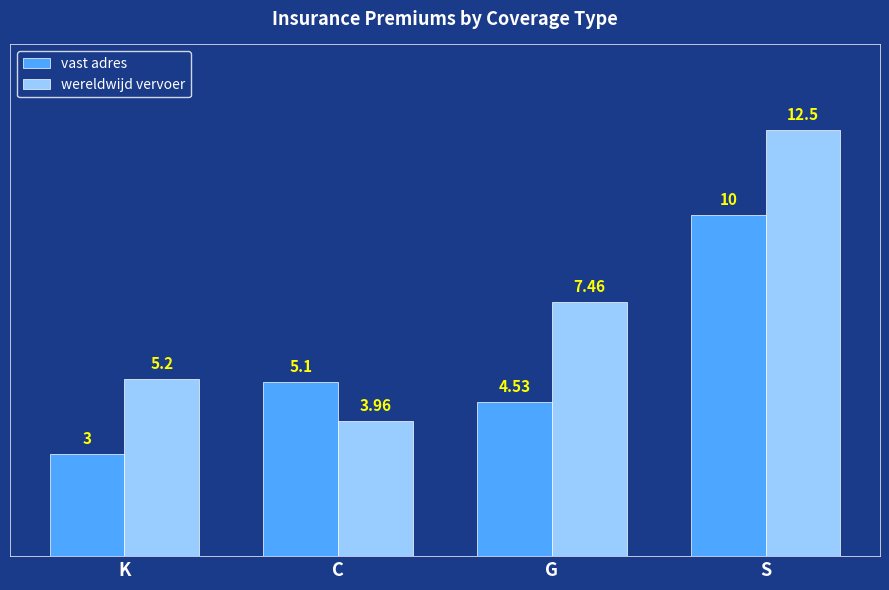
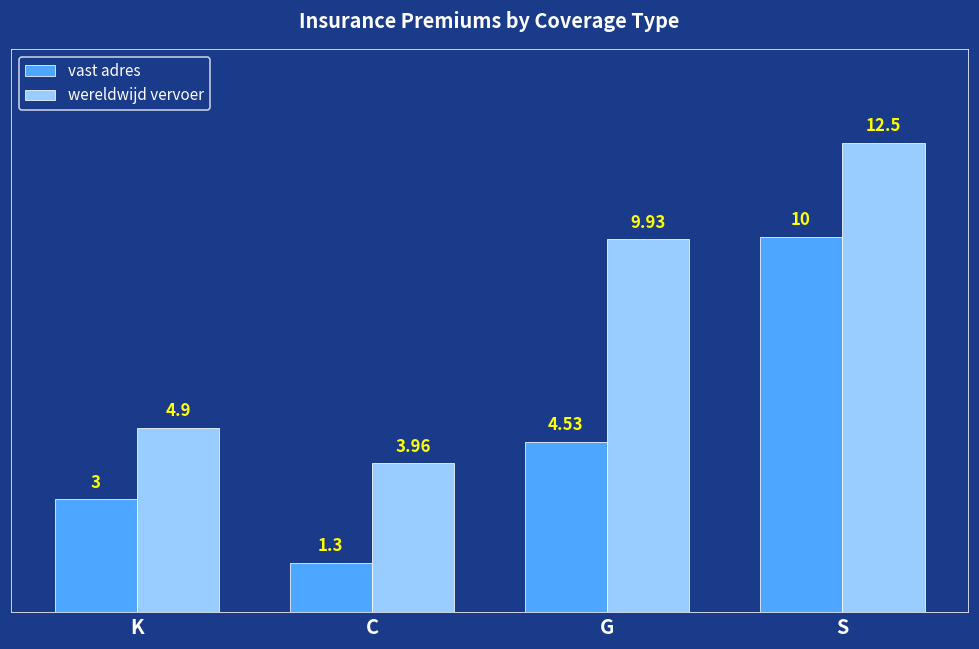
  {
    "vast adres": {
      "K": 3,
-     "C": 5.1,
+     "C": 1.3,
      "G": 4.53,
      "S": 10
    },
    "wereldwijd vervoer": {
-     "K": 5.2,
+     "K": 4.9,
      "C": 3.96,
-     "G": 7.46,
+     "G": 9.93,
      "S": 12.5
    }
  }
